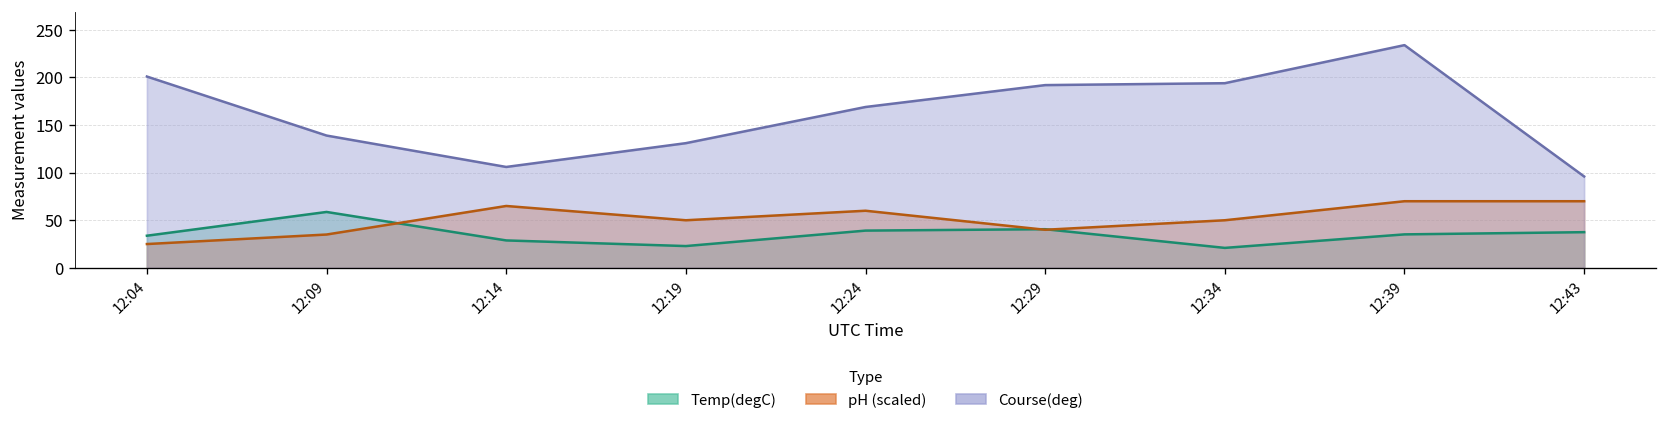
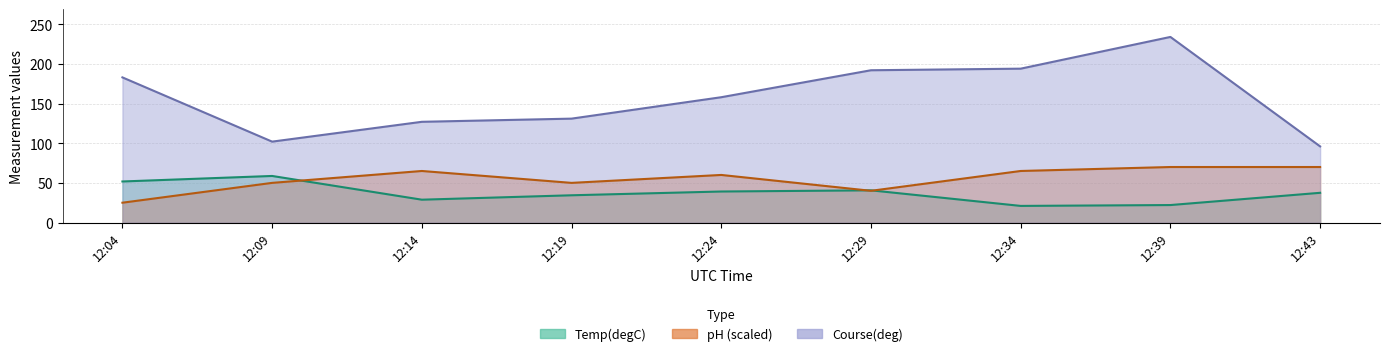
  {
    "Temp(degC)": {
-     "12:04": 30,
+     "12:04": 50,
      "12:09": 60,
      "12:14": 30,
-     "12:19": 20,
+     "12:19": 30,
      "12:24": 40,
      "12:34": 20,
-     "12:39": 40,
+     "12:39": 20,
      "12:43": 40
    },
    "pH (scaled)": {
      "12:04": 20,
-     "12:09": 30,
+     "12:09": 50,
      "12:14": 60,
      "12:19": 50,
      "12:24": 60,
-     "12:34": 50,
+     "12:34": 60,
      "12:39": 70,
      "12:43": 70
    },
    "Course(deg)": {
-     "12:04": 200,
-     "12:09": 140,
-     "12:14": 110,
+     "12:04": 180,
+     "12:09": 100,
+     "12:14": 130,
      "12:19": 130,
-     "12:24": 170,
+     "12:24": 160,
      "12:29": 190,
      "12:34": 190,
      "12:39": 230,
      "12:43": 100
    }
  }
